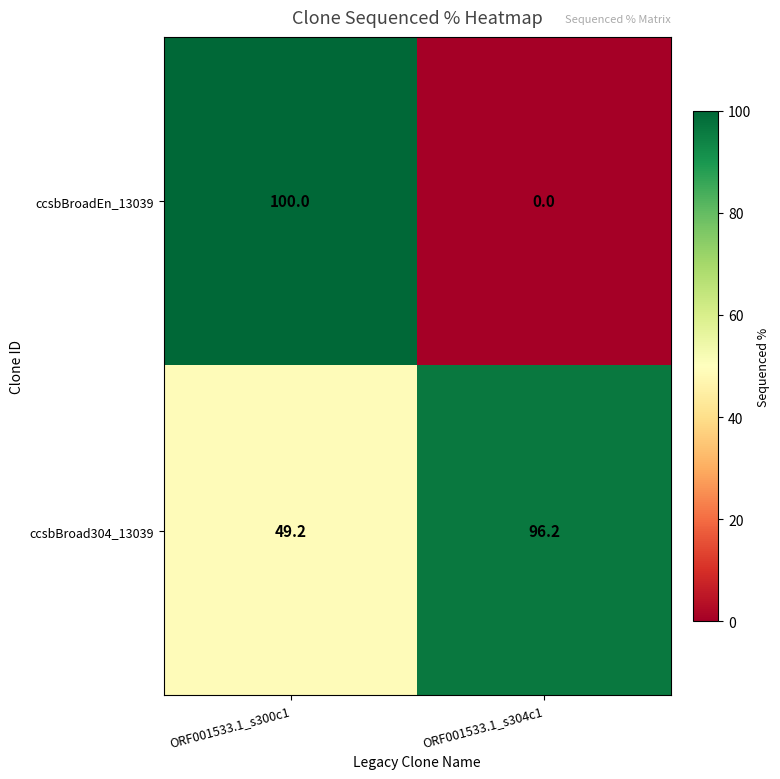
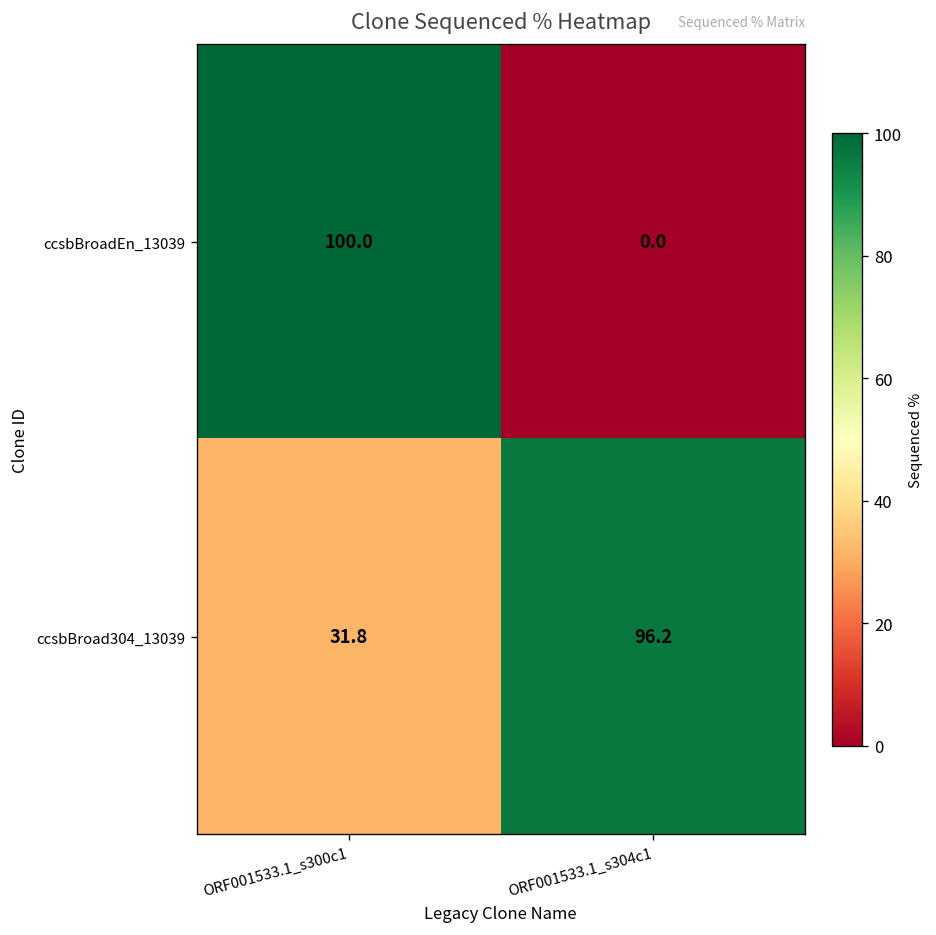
  {
    "ccsbBroadEn_13039": {
      "ORF001533.1_s300c1": 100.0,
      "ORF001533.1_s304c1": 0.0
    },
    "ccsbBroad304_13039": {
-     "ORF001533.1_s300c1": 49.2,
+     "ORF001533.1_s300c1": 31.8,
      "ORF001533.1_s304c1": 96.2
    }
  }
